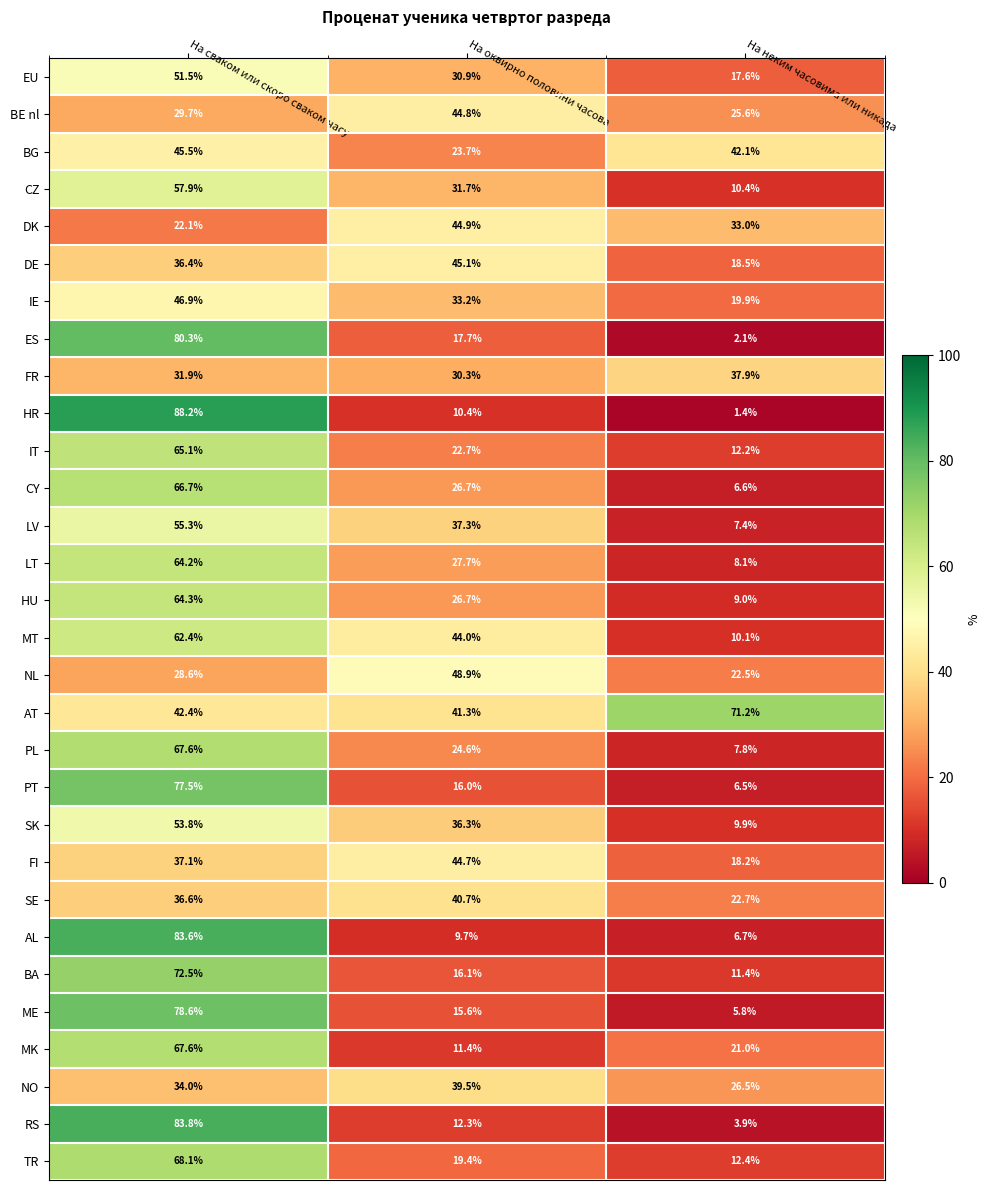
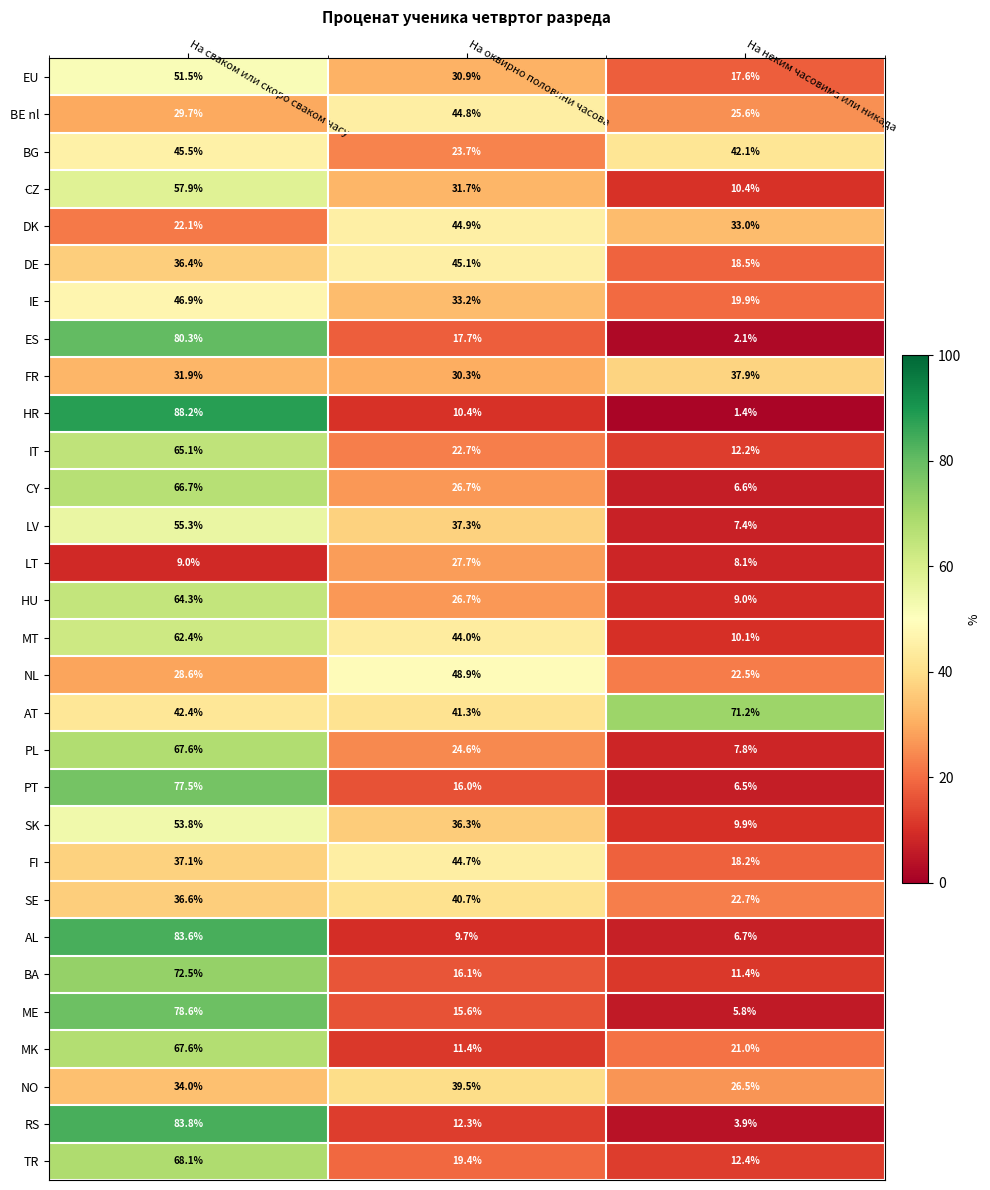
  {
    "EU": {
      "На сваком или скоро сваком часу": "51.5%",
      "На оквирно половини часова": "30.9%",
      "На неким часовима или никада": "17.6%"
    },
    "BE nl": {
      "На сваком или скоро сваком часу": "29.7%",
      "На оквирно половини часова": "44.8%",
      "На неким часовима или никада": "25.6%"
    },
    "BG": {
      "На сваком или скоро сваком часу": "45.5%",
      "На оквирно половини часова": "23.7%",
      "На неким часовима или никада": "42.1%"
    },
    "CZ": {
      "На сваком или скоро сваком часу": "57.9%",
      "На оквирно половини часова": "31.7%",
      "На неким часовима или никада": "10.4%"
    },
    "DK": {
      "На сваком или скоро сваком часу": "22.1%",
      "На оквирно половини часова": "44.9%",
      "На неким часовима или никада": "33.0%"
    },
    "DE": {
      "На сваком или скоро сваком часу": "36.4%",
      "На оквирно половини часова": "45.1%",
      "На неким часовима или никада": "18.5%"
    },
    "IE": {
      "На сваком или скоро сваком часу": "46.9%",
      "На оквирно половини часова": "33.2%",
      "На неким часовима или никада": "19.9%"
    },
    "ES": {
      "На сваком или скоро сваком часу": "80.3%",
      "На оквирно половини часова": "17.7%",
      "На неким часовима или никада": "2.1%"
    },
    "FR": {
      "На сваком или скоро сваком часу": "31.9%",
      "На оквирно половини часова": "30.3%",
      "На неким часовима или никада": "37.9%"
    },
    "HR": {
      "На сваком или скоро сваком часу": "88.2%",
      "На оквирно половини часова": "10.4%",
      "На неким часовима или никада": "1.4%"
    },
    "IT": {
      "На сваком или скоро сваком часу": "65.1%",
      "На оквирно половини часова": "22.7%",
      "На неким часовима или никада": "12.2%"
    },
    "CY": {
      "На сваком или скоро сваком часу": "66.7%",
      "На оквирно половини часова": "26.7%",
      "На неким часовима или никада": "6.6%"
    },
    "LV": {
      "На сваком или скоро сваком часу": "55.3%",
      "На оквирно половини часова": "37.3%",
      "На неким часовима или никада": "7.4%"
    },
    "LT": {
-     "На сваком или скоро сваком часу": "64.2%",
+     "На сваком или скоро сваком часу": "9.0%",
      "На оквирно половини часова": "27.7%",
      "На неким часовима или никада": "8.1%"
    },
    "HU": {
      "На сваком или скоро сваком часу": "64.3%",
      "На оквирно половини часова": "26.7%",
      "На неким часовима или никада": "9.0%"
    },
    "MT": {
      "На сваком или скоро сваком часу": "62.4%",
      "На оквирно половини часова": "44.0%",
      "На неким часовима или никада": "10.1%"
    },
    "NL": {
      "На сваком или скоро сваком часу": "28.6%",
      "На оквирно половини часова": "48.9%",
      "На неким часовима или никада": "22.5%"
    },
    "AT": {
      "На сваком или скоро сваком часу": "42.4%",
      "На оквирно половини часова": "41.3%",
      "На неким часовима или никада": "71.2%"
    },
    "PL": {
      "На сваком или скоро сваком часу": "67.6%",
      "На оквирно половини часова": "24.6%",
      "На неким часовима или никада": "7.8%"
    },
    "PT": {
      "На сваком или скоро сваком часу": "77.5%",
      "На оквирно половини часова": "16.0%",
      "На неким часовима или никада": "6.5%"
    },
    "SK": {
      "На сваком или скоро сваком часу": "53.8%",
      "На оквирно половини часова": "36.3%",
      "На неким часовима или никада": "9.9%"
    },
    "FI": {
      "На сваком или скоро сваком часу": "37.1%",
      "На оквирно половини часова": "44.7%",
      "На неким часовима или никада": "18.2%"
    },
    "SE": {
      "На сваком или скоро сваком часу": "36.6%",
      "На оквирно половини часова": "40.7%",
      "На неким часовима или никада": "22.7%"
    },
    "AL": {
      "На сваком или скоро сваком часу": "83.6%",
      "На оквирно половини часова": "9.7%",
      "На неким часовима или никада": "6.7%"
    },
    "BA": {
      "На сваком или скоро сваком часу": "72.5%",
      "На оквирно половини часова": "16.1%",
      "На неким часовима или никада": "11.4%"
    },
    "ME": {
      "На сваком или скоро сваком часу": "78.6%",
      "На оквирно половини часова": "15.6%",
      "На неким часовима или никада": "5.8%"
    },
    "MK": {
      "На сваком или скоро сваком часу": "67.6%",
      "На оквирно половини часова": "11.4%",
      "На неким часовима или никада": "21.0%"
    },
    "NO": {
      "На сваком или скоро сваком часу": "34.0%",
      "На оквирно половини часова": "39.5%",
      "На неким часовима или никада": "26.5%"
    },
    "RS": {
      "На сваком или скоро сваком часу": "83.8%",
      "На оквирно половини часова": "12.3%",
      "На неким часовима или никада": "3.9%"
    },
    "TR": {
      "На сваком или скоро сваком часу": "68.1%",
      "На оквирно половини часова": "19.4%",
      "На неким часовима или никада": "12.4%"
    }
  }
